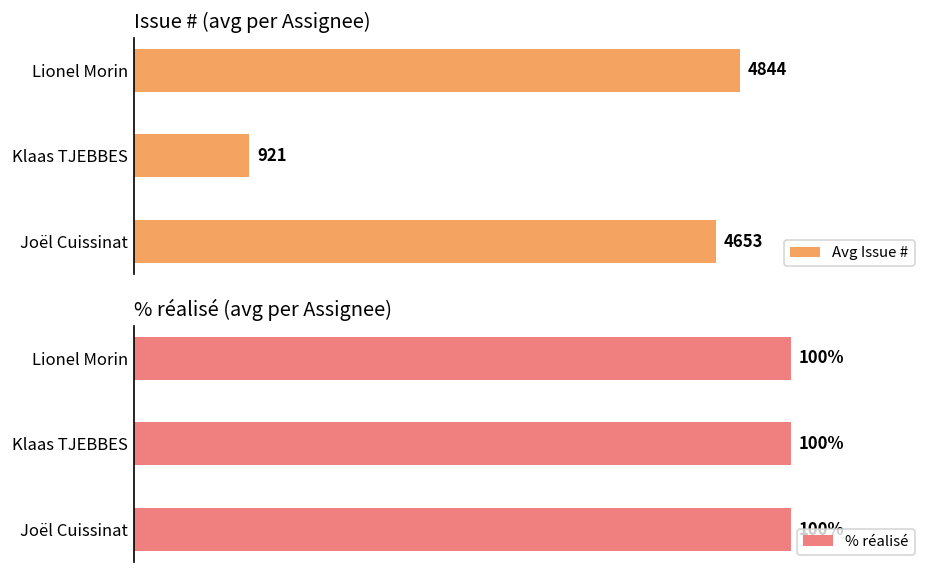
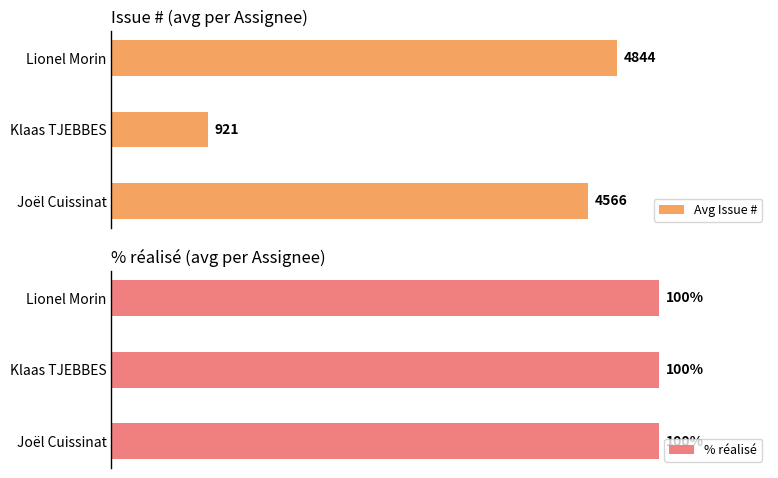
  {
    "Issue # (avg per Assignee)": {
      "Lionel Morin": "4844",
      "Klaas TJEBBES": "921",
-     "Joël Cuissinat": "4653"
+     "Joël Cuissinat": "4566"
    },
    "% réalisé (avg per Assignee)": {
      "Lionel Morin": "100%",
      "Klaas TJEBBES": "100%"
    }
  }
